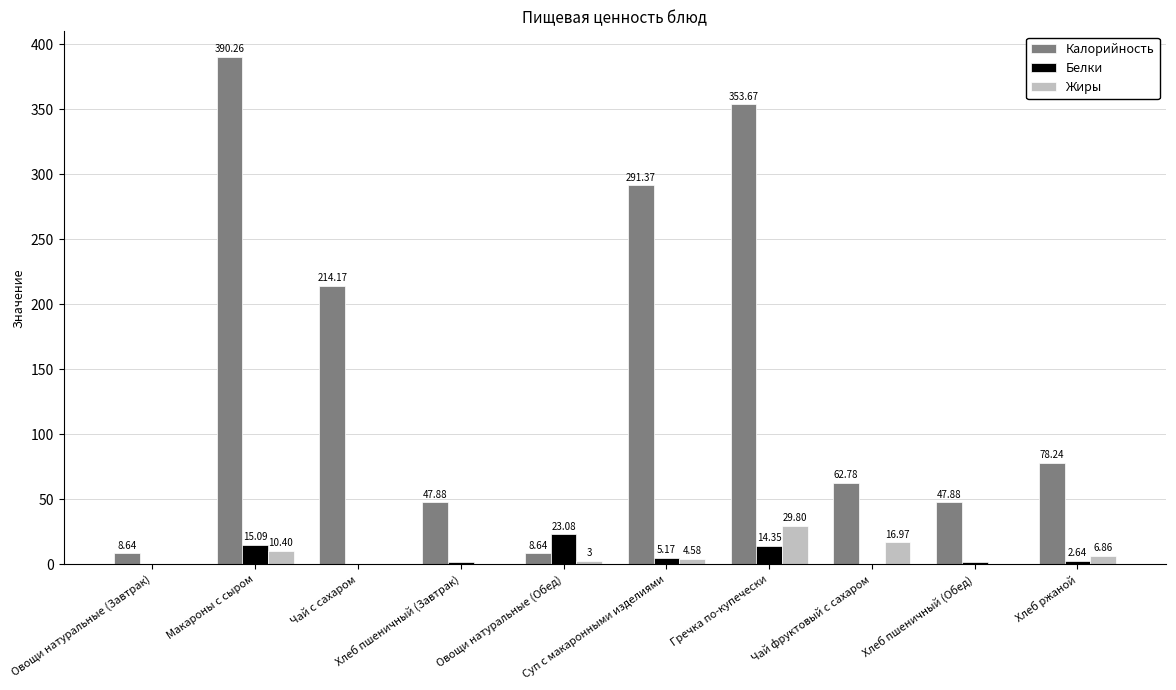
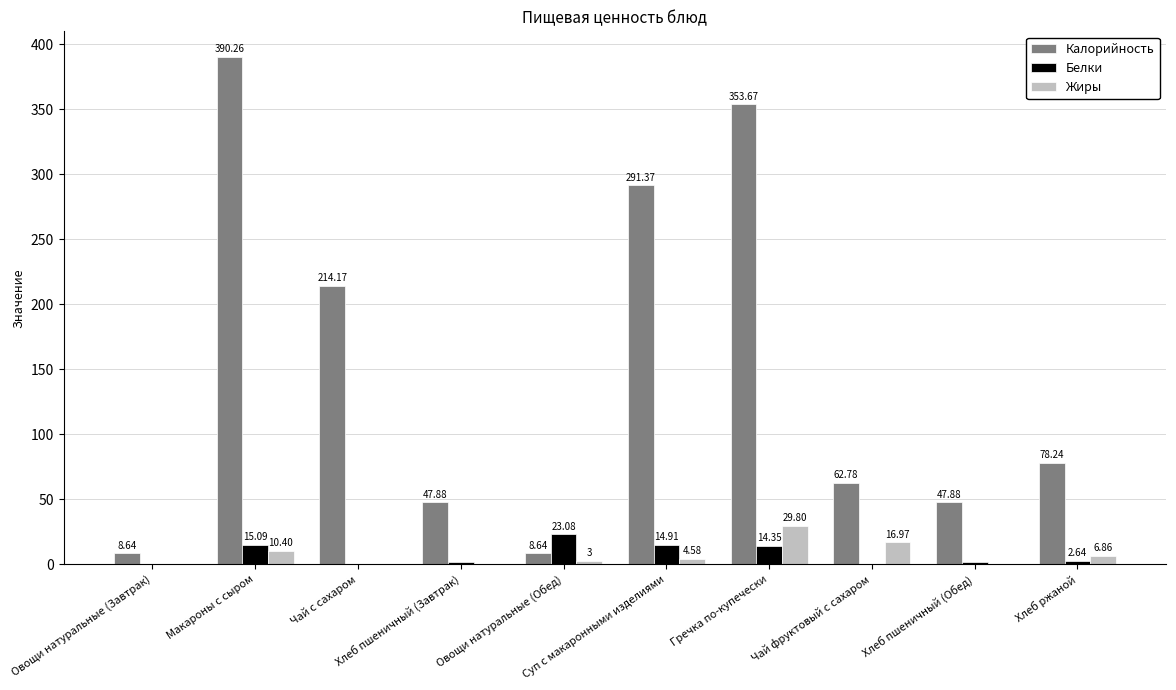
  {
    "Калорийность": {
      "Овощи натуральные (Завтрак)": 8.64,
      "Макароны с сыром": 390.26,
      "Чай с сахаром": 214.17,
      "Хлеб пшеничный (Завтрак)": 47.88,
      "Овощи натуральные (Обед)": 8.64,
      "Суп с макаронными изделиями": 291.37,
      "Гречка по-купечески": 353.67,
      "Чай фруктовый с сахаром": 62.78,
      "Хлеб пшеничный (Обед)": 47.88,
      "Хлеб ржаной": 78.24
    },
    "Белки": {
      "Макароны с сыром": 15.09,
      "Овощи натуральные (Обед)": 23.08,
-     "Суп с макаронными изделиями": 5.17,
+     "Суп с макаронными изделиями": 14.91,
      "Гречка по-купечески": 14.35,
      "Хлеб ржаной": 2.64
    },
    "Жиры": {
      "Макароны с сыром": 10.40,
      "Овощи натуральные (Обед)": 3,
      "Суп с макаронными изделиями": 4.58,
      "Гречка по-купечески": 29.80,
      "Чай фруктовый с сахаром": 16.97,
      "Хлеб ржаной": 6.86
    }
  }
